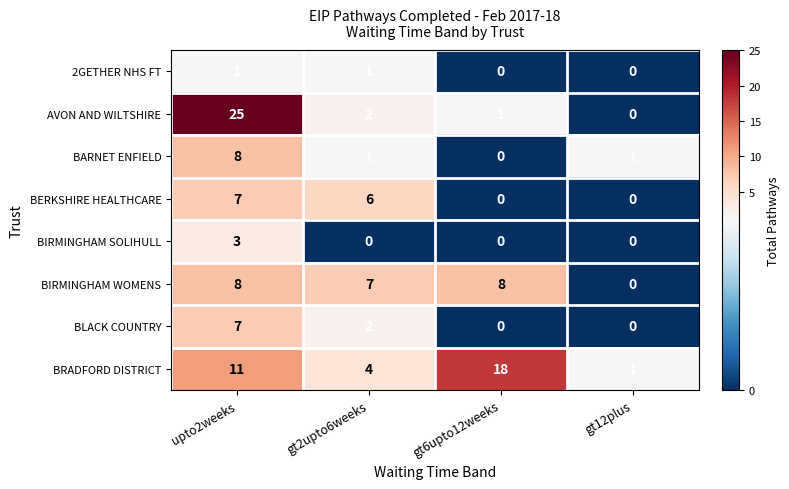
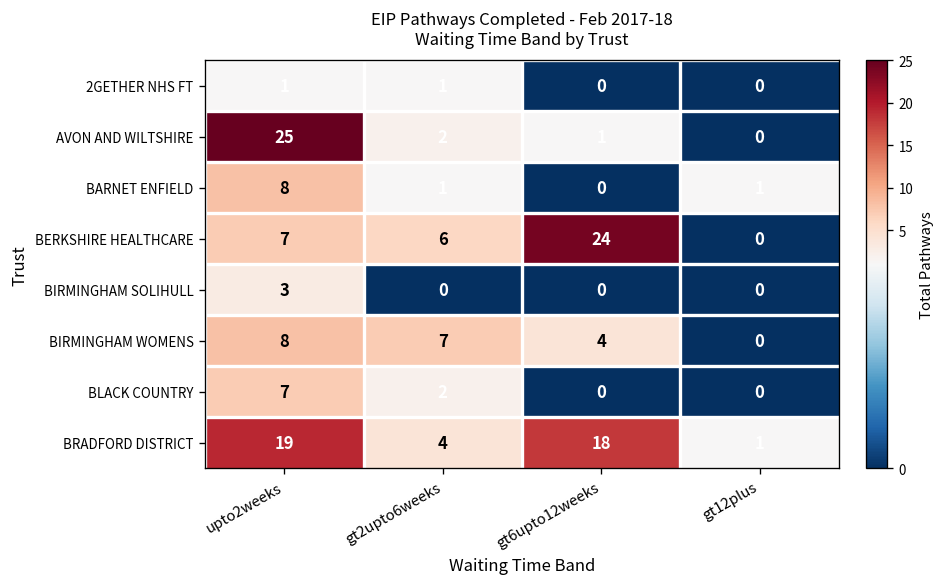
  {
    "2GETHER NHS FT": {
      "gt6upto12weeks": 0,
      "gt12plus": 0
    },
    "AVON AND WILTSHIRE": {
      "upto2weeks": 25,
      "gt12plus": 0
    },
    "BARNET ENFIELD": {
      "upto2weeks": 8,
      "gt6upto12weeks": 0
    },
    "BERKSHIRE HEALTHCARE": {
      "upto2weeks": 7,
      "gt2upto6weeks": 6,
-     "gt6upto12weeks": 0,
+     "gt6upto12weeks": 24,
      "gt12plus": 0
    },
    "BIRMINGHAM SOLIHULL": {
      "upto2weeks": 3,
      "gt2upto6weeks": 0,
      "gt6upto12weeks": 0,
      "gt12plus": 0
    },
    "BIRMINGHAM WOMENS": {
      "upto2weeks": 8,
      "gt2upto6weeks": 7,
-     "gt6upto12weeks": 8,
+     "gt6upto12weeks": 4,
      "gt12plus": 0
    },
    "BLACK COUNTRY": {
      "upto2weeks": 7,
      "gt6upto12weeks": 0,
      "gt12plus": 0
    },
    "BRADFORD DISTRICT": {
-     "upto2weeks": 11,
+     "upto2weeks": 19,
      "gt2upto6weeks": 4,
      "gt6upto12weeks": 18
    }
  }
